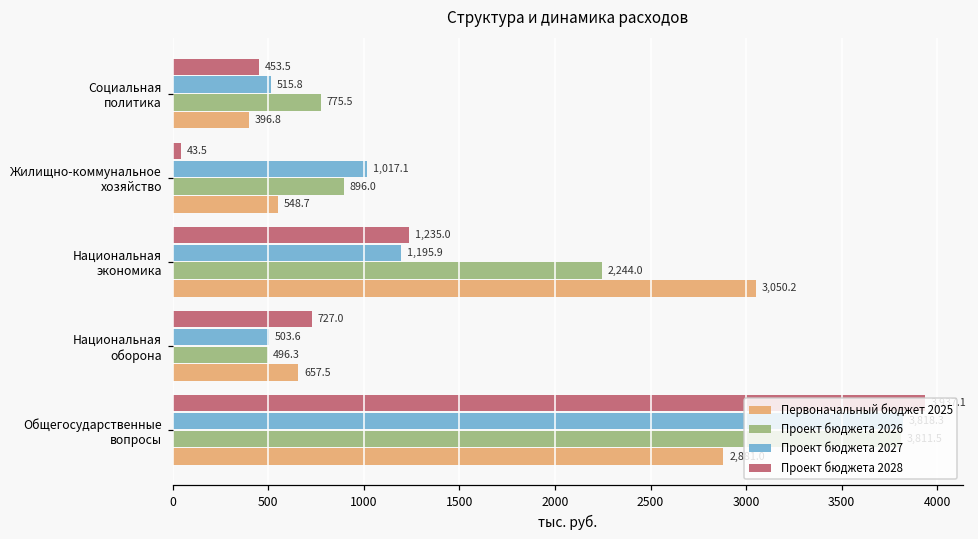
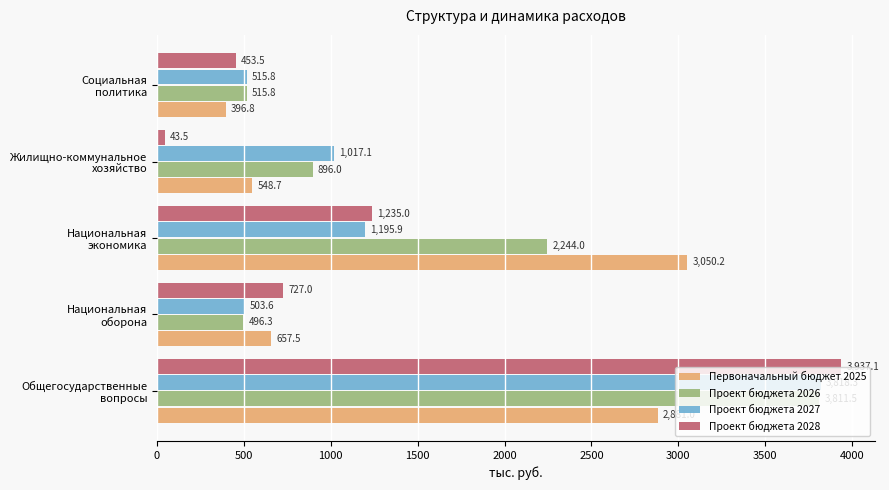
  {
    "Первоначальный бюджет 2025": {
      "Социальная политика": "396.8",
      "Жилищно-коммунальное хозяйство": "548.7",
      "Национальная экономика": "3,050.2",
      "Национальная оборона": "657.5"
    },
    "Проект бюджета 2026": {
-     "Социальная политика": "775.5",
+     "Социальная политика": "515.8",
      "Жилищно-коммунальное хозяйство": "896.0",
      "Национальная экономика": "2,244.0",
      "Национальная оборона": "496.3"
    },
    "Проект бюджета 2027": {
      "Социальная политика": "515.8",
      "Жилищно-коммунальное хозяйство": "1,017.1",
      "Национальная экономика": "1,195.9",
      "Национальная оборона": "503.6"
    },
    "Проект бюджета 2028": {
      "Социальная политика": "453.5",
      "Жилищно-коммунальное хозяйство": "43.5",
      "Национальная экономика": "1,235.0",
      "Национальная оборона": "727.0"
    }
  }
